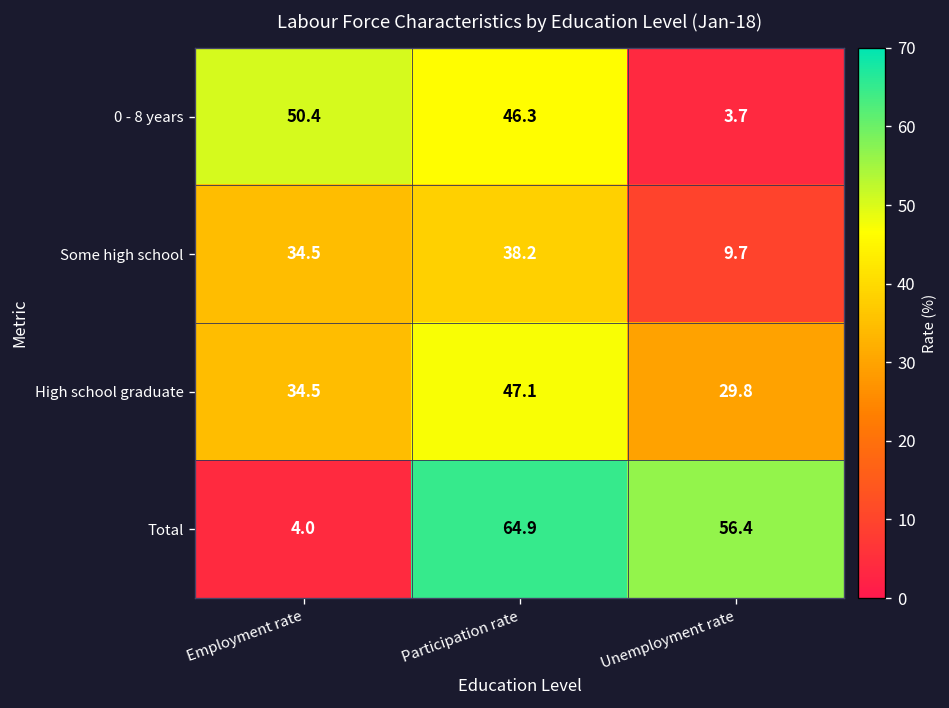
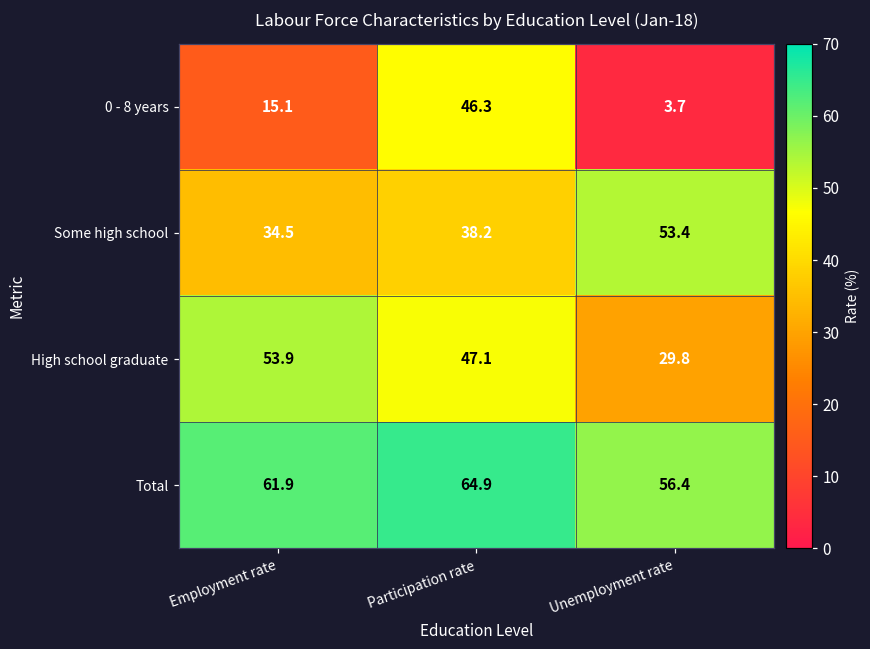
  {
    "0 - 8 years": {
-     "Employment rate": 50.4,
+     "Employment rate": 15.1,
      "Participation rate": 46.3,
      "Unemployment rate": 3.7
    },
    "Some high school": {
      "Employment rate": 34.5,
      "Participation rate": 38.2,
-     "Unemployment rate": 9.7
+     "Unemployment rate": 53.4
    },
    "High school graduate": {
-     "Employment rate": 34.5,
+     "Employment rate": 53.9,
      "Participation rate": 47.1,
      "Unemployment rate": 29.8
    },
    "Total": {
-     "Employment rate": 4.0,
+     "Employment rate": 61.9,
      "Participation rate": 64.9,
      "Unemployment rate": 56.4
    }
  }
